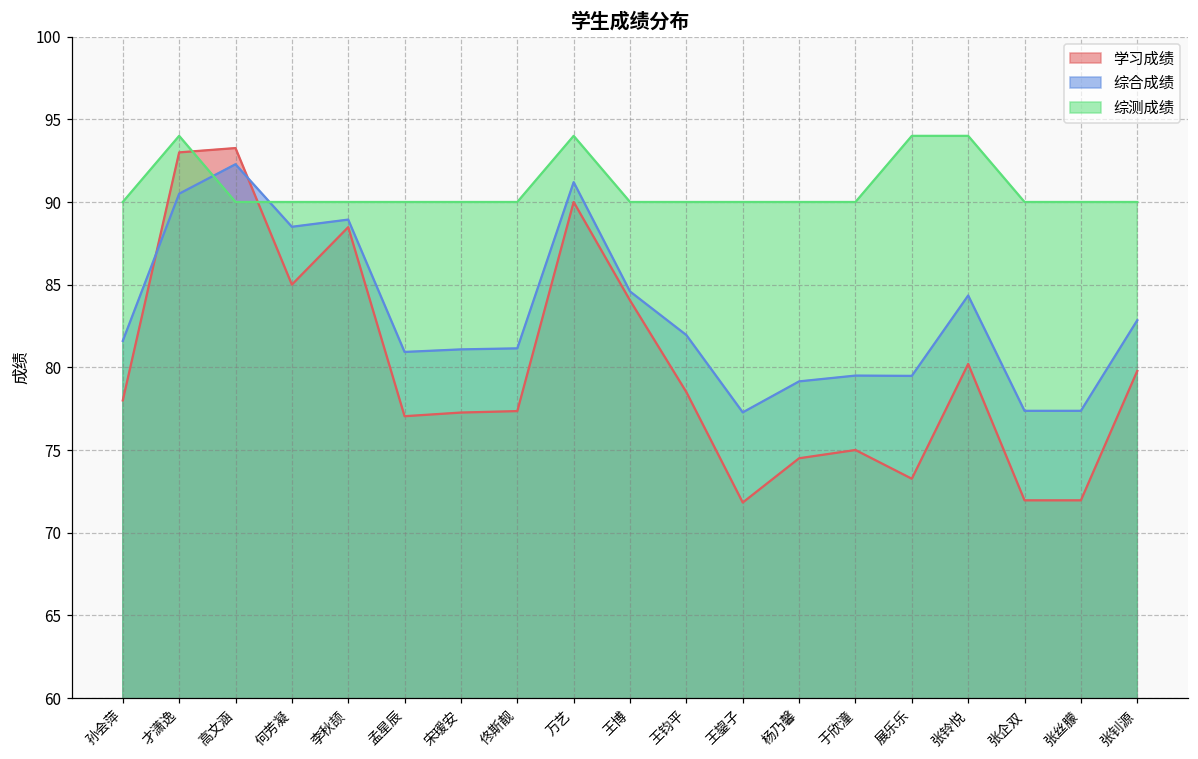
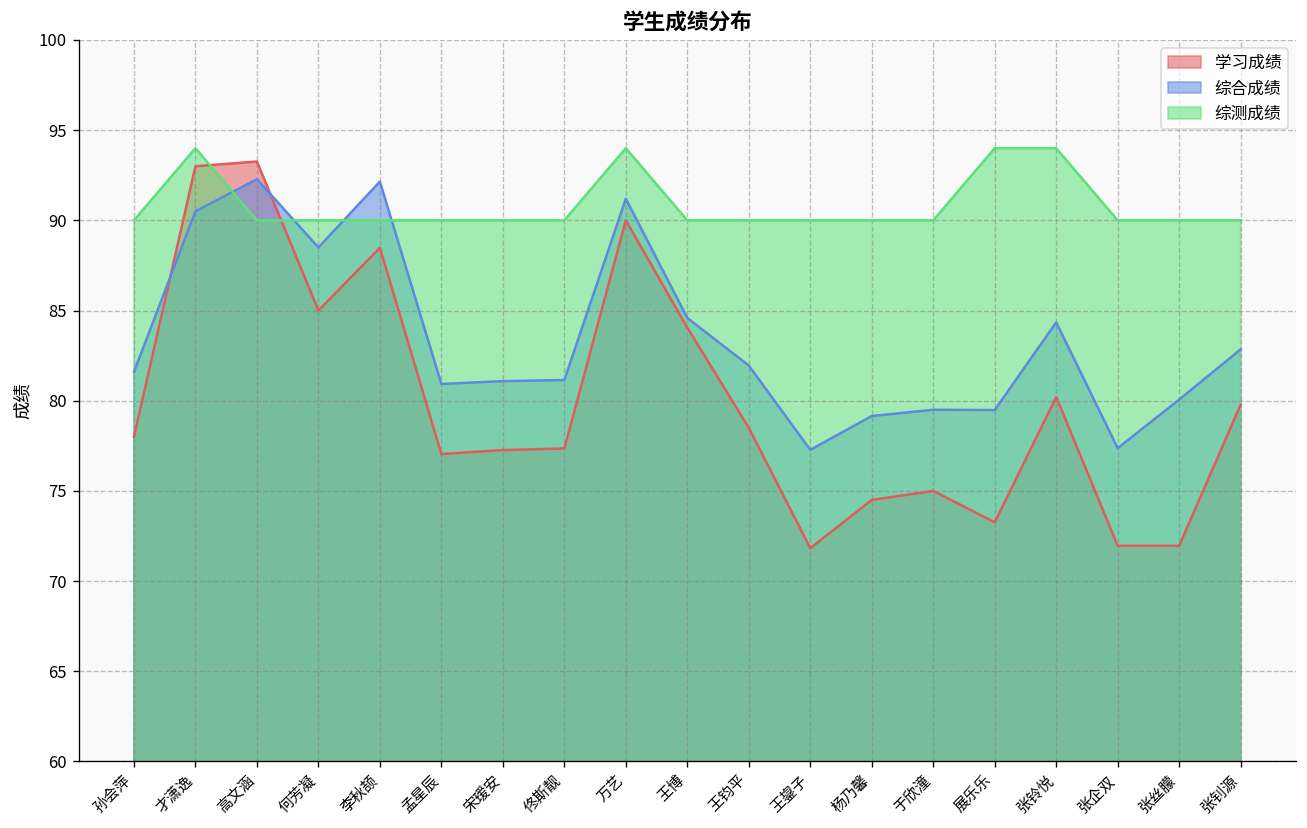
  {
    "学习成绩": {
      "孙会萍": 78.0,
      "才潇逸": 93.0,
      "高文涵": 93.3,
      "何芳凝": 85.0,
      "李秋颉": 88.5,
      "孟星辰": 77.0,
      "宋瑷安": 77.3,
      "佟斯靓": 77.4,
      "万艺": 90.0,
      "王博": 84.0,
      "王钧平": 78.5,
      "王鋆子": 71.8,
      "杨乃馨": 74.5,
      "于欣潼": 75.0,
      "展乐乐": 73.3,
      "张铃悦": 80.2,
      "张企双": 72.0,
      "张丝朦": 72.0,
      "张钊源": 79.8
    },
    "综合成绩": {
      "孙会萍": 81.6,
      "才潇逸": 90.5,
      "高文涵": 92.3,
      "何芳凝": 88.5,
-     "李秋颉": 88.9,
+     "李秋颉": 92.1,
      "孟星辰": 80.9,
      "宋瑷安": 81.1,
      "佟斯靓": 81.1,
      "万艺": 91.2,
      "王博": 84.6,
      "王钧平": 82.0,
      "王鋆子": 77.3,
      "杨乃馨": 79.2,
      "于欣潼": 79.5,
      "展乐乐": 79.5,
      "张铃悦": 84.3,
      "张企双": 77.4,
-     "张丝朦": 77.4,
+     "张丝朦": 80.1,
      "张钊源": 82.8
    },
    "综测成绩": {
      "孙会萍": 90.0,
      "才潇逸": 94.0,
      "高文涵": 90.0,
      "何芳凝": 90.0,
      "李秋颉": 90.0,
      "孟星辰": 90.0,
      "宋瑷安": 90.0,
      "佟斯靓": 90.0,
      "万艺": 94.0,
      "王博": 90.0,
      "王钧平": 90.0,
      "王鋆子": 90.0,
      "杨乃馨": 90.0,
      "于欣潼": 90.0,
      "展乐乐": 94.0,
      "张铃悦": 94.0,
      "张企双": 90.0,
      "张丝朦": 90.0,
      "张钊源": 90.0
    }
  }
